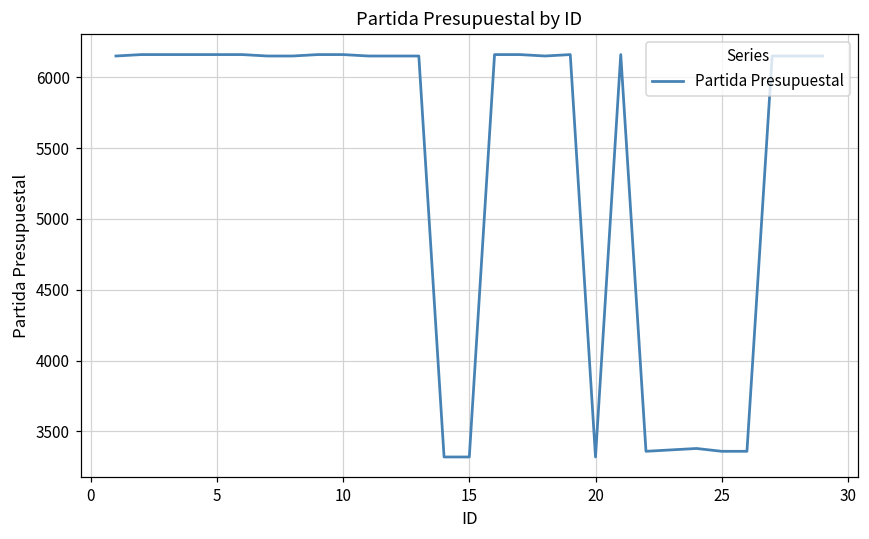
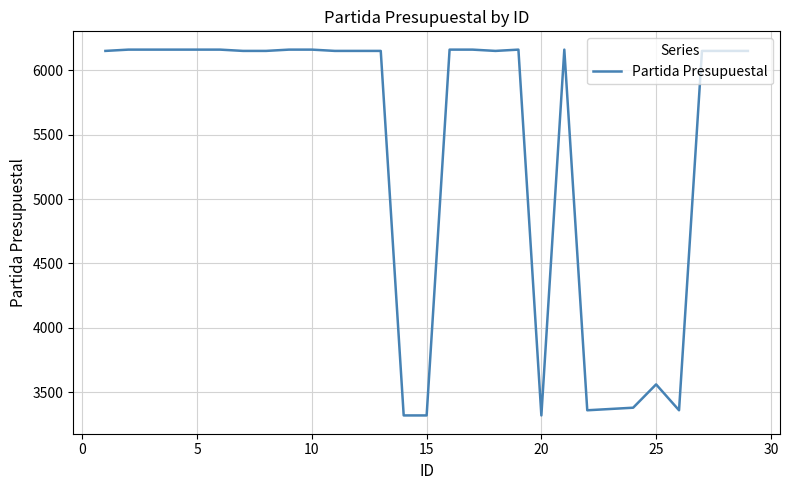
  {
    "5": 6160,
    "10": 6160,
    "15": 3320,
    "20": 3320,
-   "25": 3360
+   "25": 3560
  }
